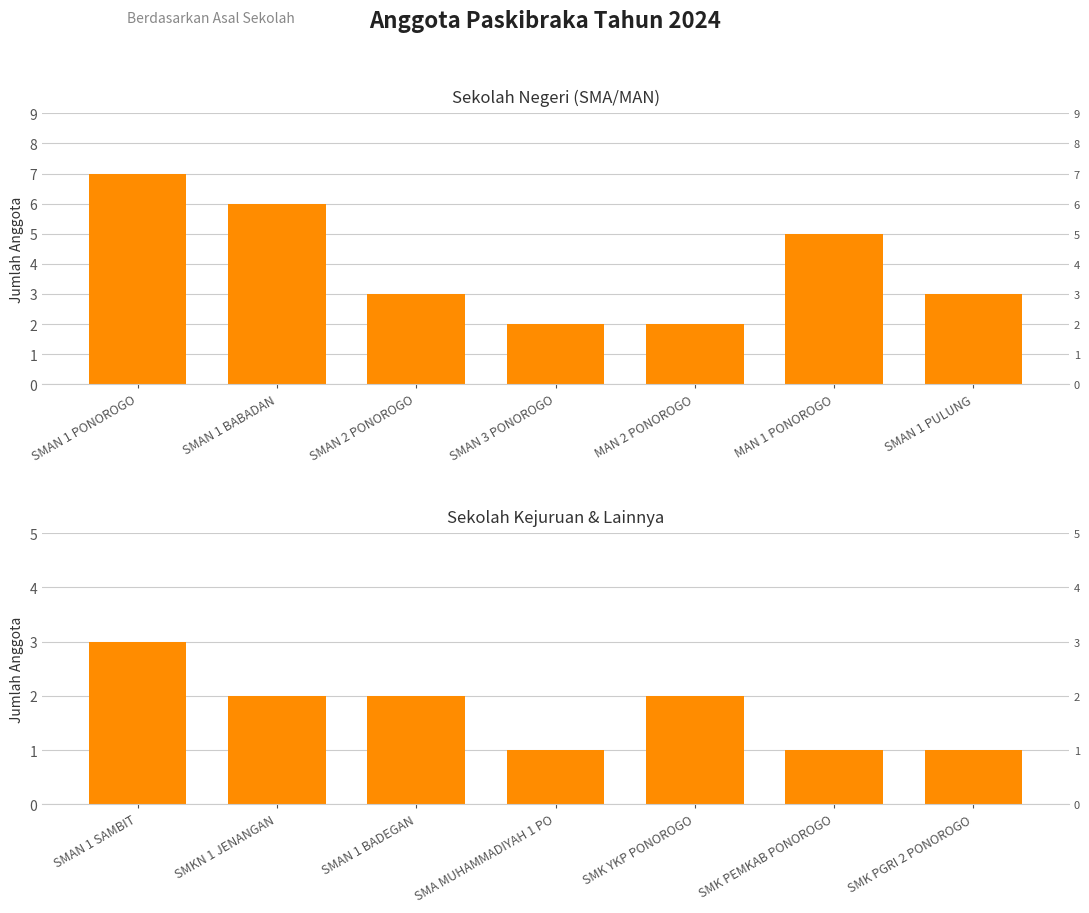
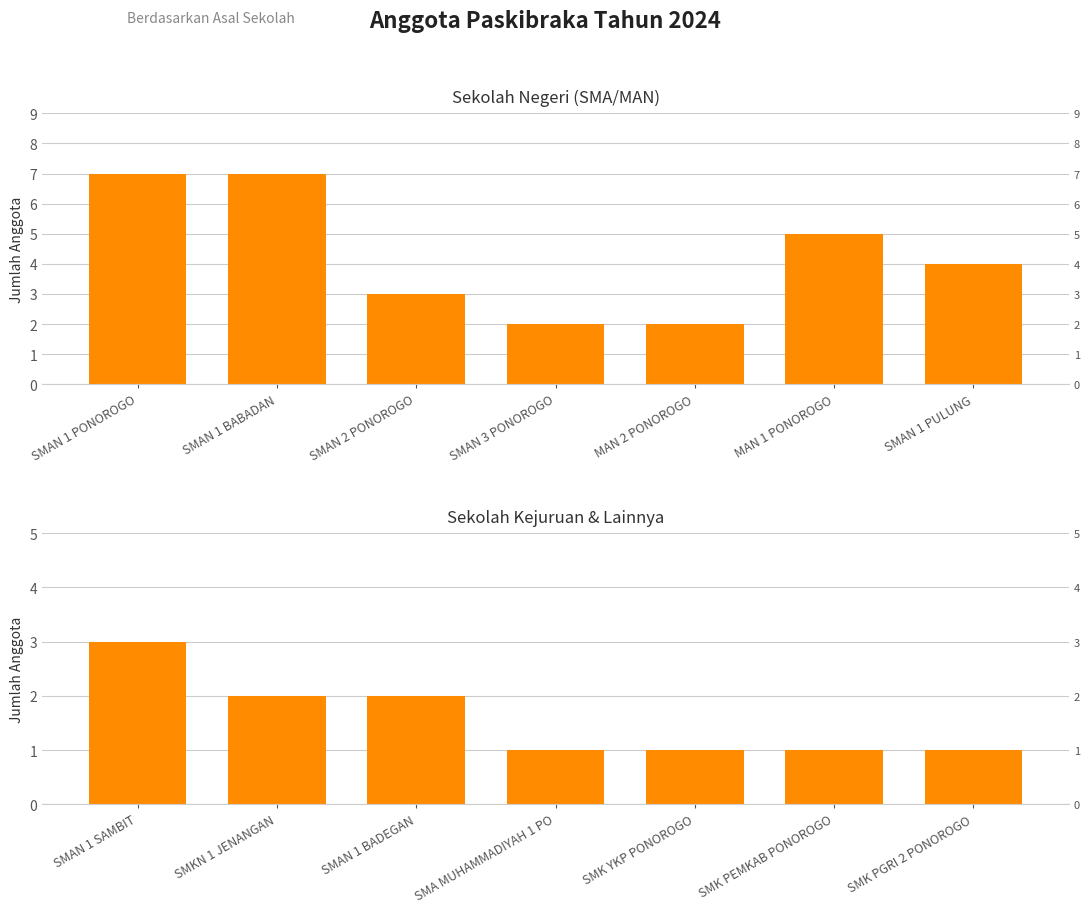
  {
    "Sekolah Negeri (SMA/MAN)": {
      "SMAN 1 PONOROGO": 7,
-     "SMAN 1 BABADAN": 6,
+     "SMAN 1 BABADAN": 7,
      "SMAN 2 PONOROGO": 3,
      "SMAN 3 PONOROGO": 2,
      "MAN 2 PONOROGO": 2,
      "MAN 1 PONOROGO": 5,
-     "SMAN 1 PULUNG": 3
+     "SMAN 1 PULUNG": 4
    },
    "Sekolah Kejuruan & Lainnya": {
      "SMAN 1 SAMBIT": 3,
      "SMKN 1 JENANGAN": 2,
      "SMAN 1 BADEGAN": 2,
      "SMA MUHAMMADIYAH 1 PO": 1,
-     "SMK YKP PONOROGO": 2,
+     "SMK YKP PONOROGO": 1,
      "SMK PEMKAB PONOROGO": 1,
      "SMK PGRI 2 PONOROGO": 1
    }
  }
